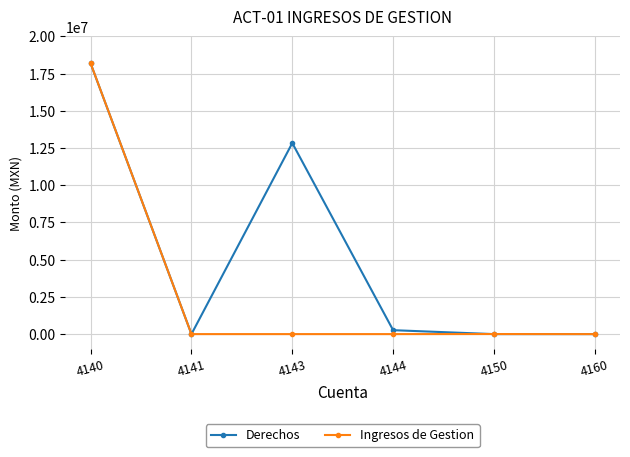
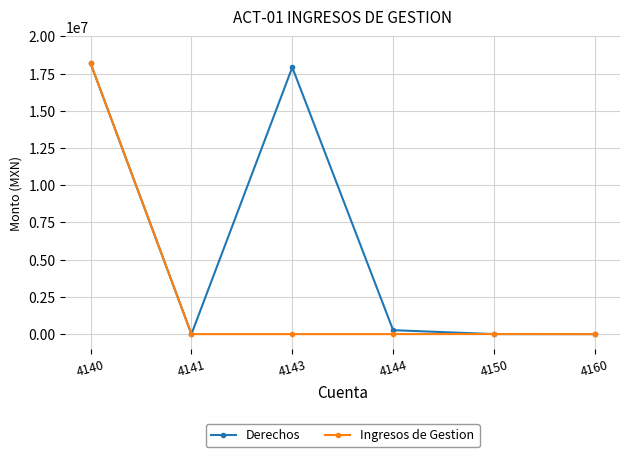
  {
    "Derechos": {
-     "4143": 12800000,
+     "4143": 17900000,
      "4144": 300000
    },
    "Ingresos de Gestion": {
      "4143": 0,
      "4144": 0
    }
  }
